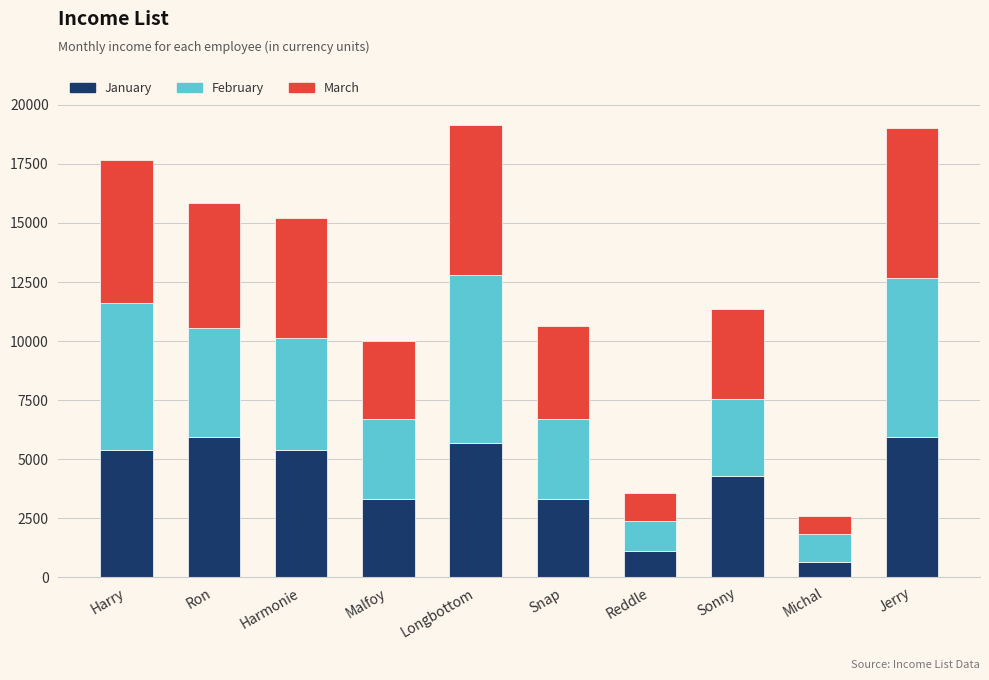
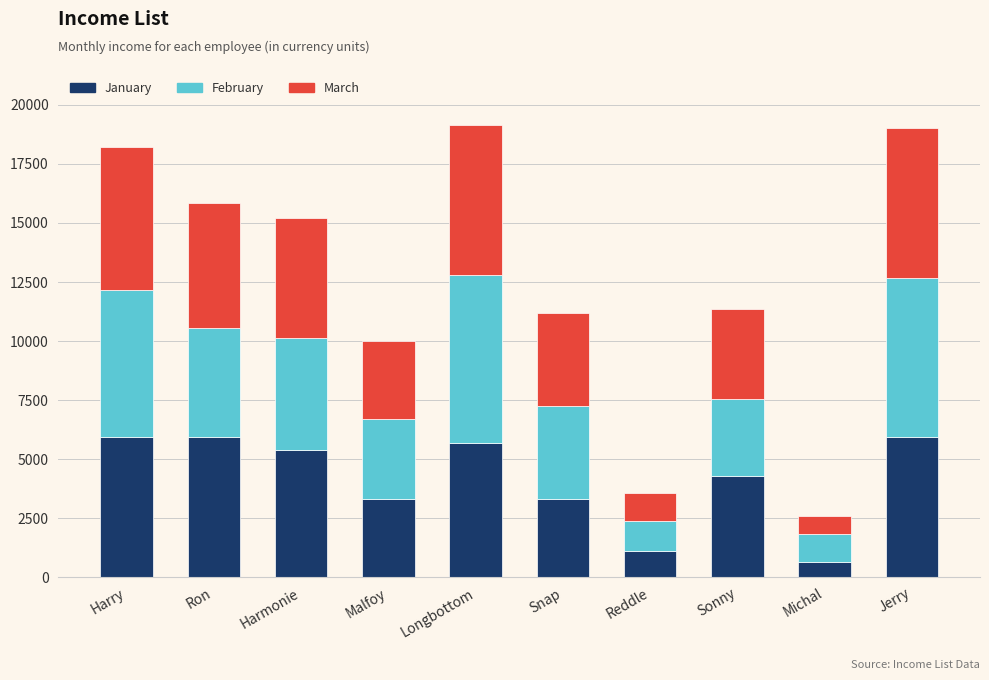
  {
    "January": {
-     "Harry": 5400,
+     "Harry": 5900,
      "Ron": 5900,
      "Harmonie": 5400,
      "Malfoy": 3300,
      "Longbottom": 5700,
      "Snap": 3300,
      "Reddle": 1100,
      "Sonny": 4300,
      "Michal": 600,
      "Jerry": 5900
    },
    "February": {
      "Harry": 6200,
      "Ron": 4600,
      "Harmonie": 4700,
      "Malfoy": 3400,
      "Longbottom": 7100,
-     "Snap": 3400,
+     "Snap": 3900,
      "Reddle": 1300,
      "Sonny": 3300,
      "Michal": 1100,
      "Jerry": 6800
    },
    "March": {
      "Harry": 6100,
      "Ron": 5300,
      "Harmonie": 5100,
      "Malfoy": 3300,
      "Longbottom": 6400,
      "Snap": 3900,
      "Reddle": 1200,
      "Sonny": 3800,
      "Michal": 800,
      "Jerry": 6300
    }
  }
